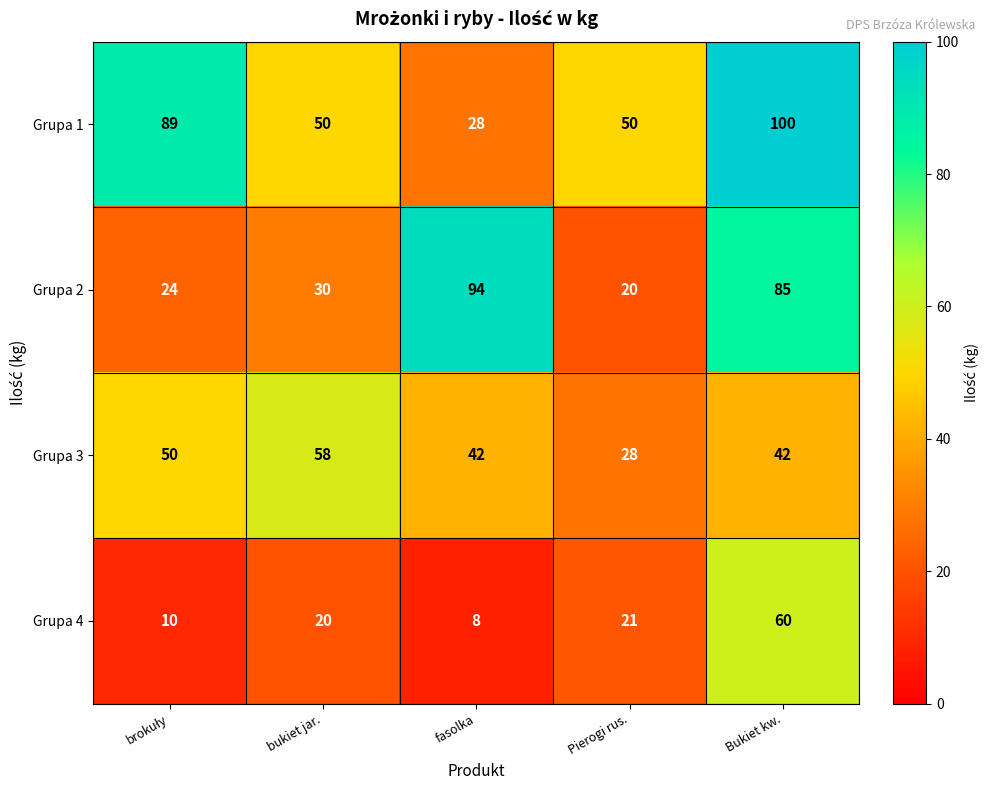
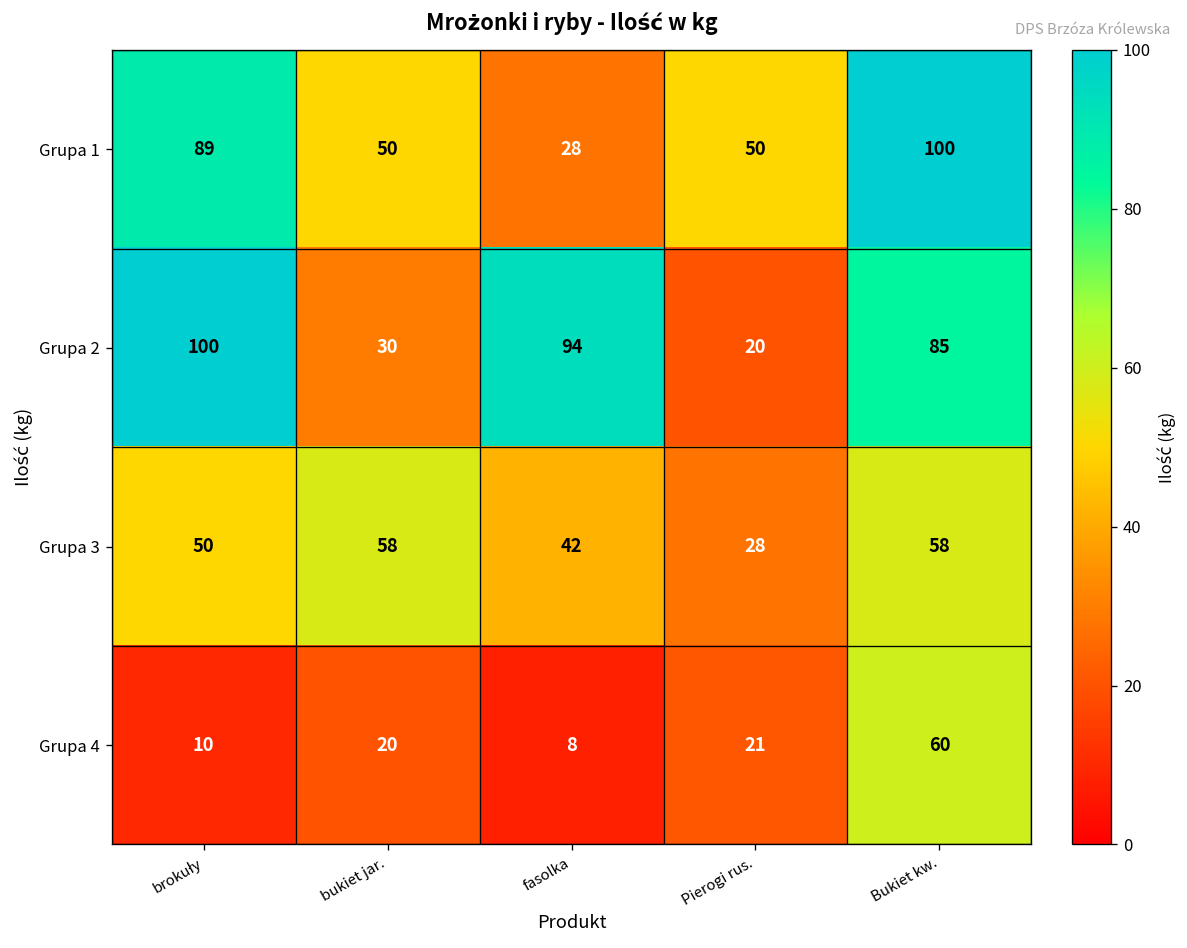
  {
    "Grupa 1": {
      "brokuły": 89,
      "bukiet jar.": 50,
      "fasolka": 28,
      "Pierogi rus.": 50,
      "Bukiet kw.": 100
    },
    "Grupa 2": {
-     "brokuły": 24,
+     "brokuły": 100,
      "bukiet jar.": 30,
      "fasolka": 94,
      "Pierogi rus.": 20,
      "Bukiet kw.": 85
    },
    "Grupa 3": {
      "brokuły": 50,
      "bukiet jar.": 58,
      "fasolka": 42,
      "Pierogi rus.": 28,
-     "Bukiet kw.": 42
+     "Bukiet kw.": 58
    },
    "Grupa 4": {
      "brokuły": 10,
      "bukiet jar.": 20,
      "fasolka": 8,
      "Pierogi rus.": 21,
      "Bukiet kw.": 60
    }
  }
